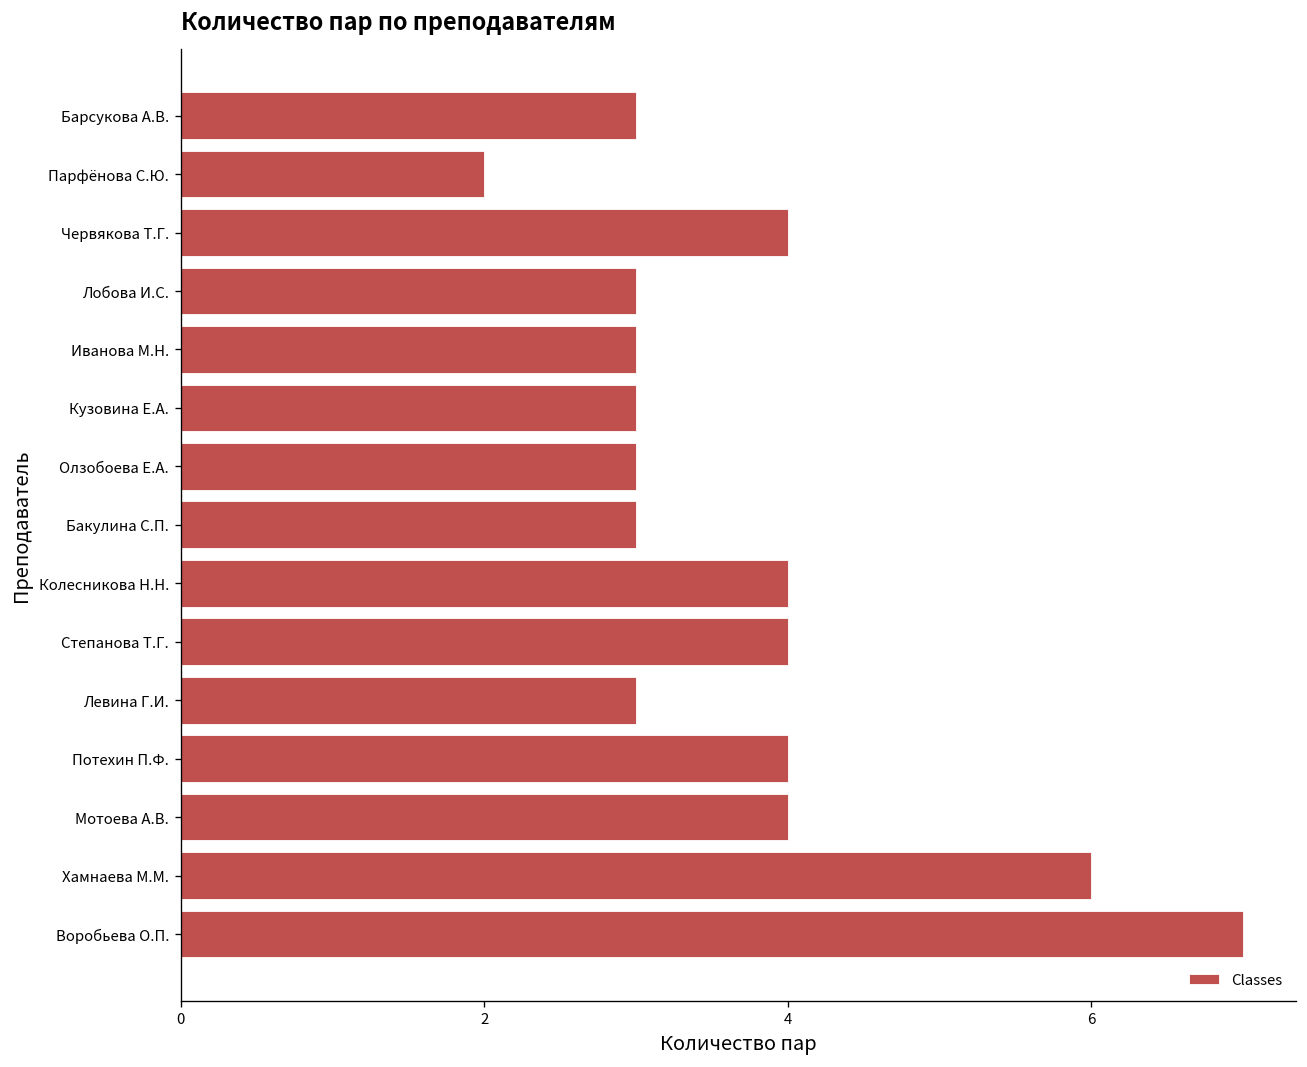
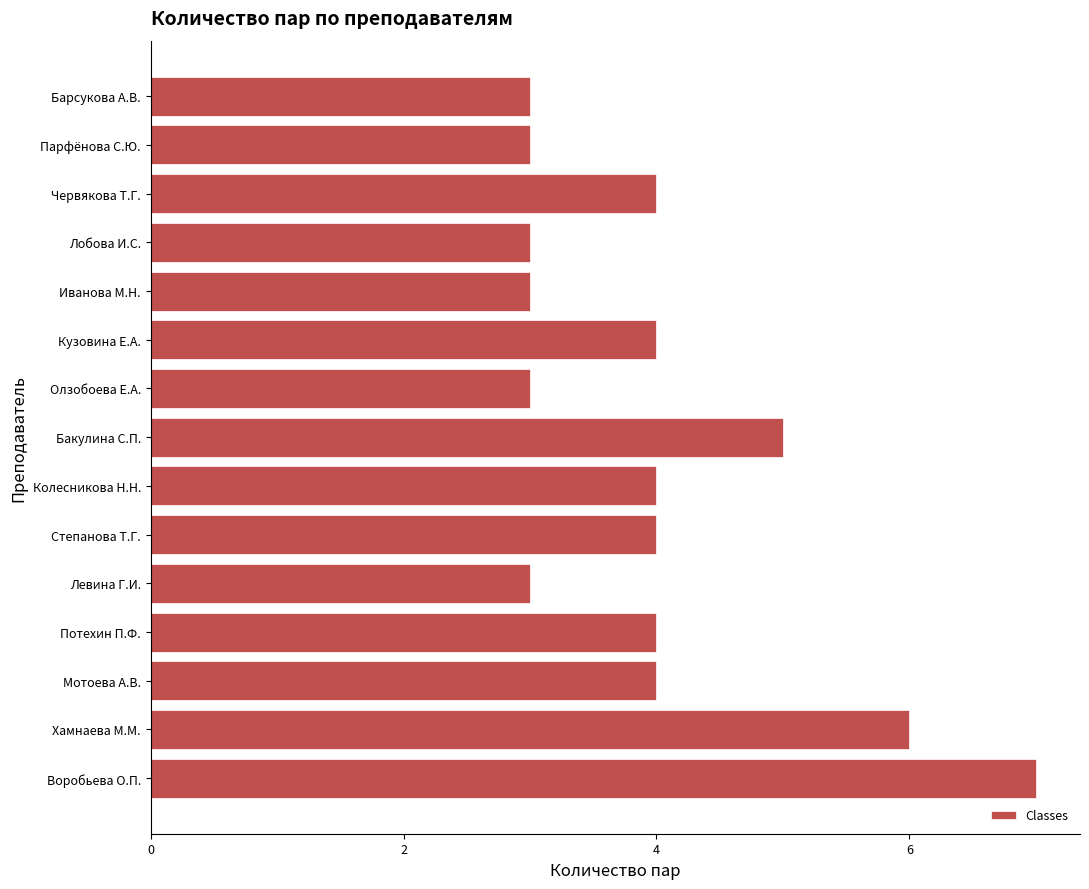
  {
    "Барсукова А.В.": 3,
-   "Парфёнова С.Ю.": 2,
+   "Парфёнова С.Ю.": 3,
    "Червякова Т.Г.": 4,
    "Лобова И.С.": 3,
    "Иванова М.Н.": 3,
-   "Кузовина Е.А.": 3,
+   "Кузовина Е.А.": 4,
    "Олзобоева Е.А.": 3,
-   "Бакулина С.П.": 3,
+   "Бакулина С.П.": 5,
    "Колесникова Н.Н.": 4,
    "Степанова Т.Г.": 4,
    "Левина Г.И.": 3,
    "Потехин П.Ф.": 4,
    "Мотоева А.В.": 4,
    "Хамнаева М.М.": 6,
    "Воробьева О.П.": 7
  }
